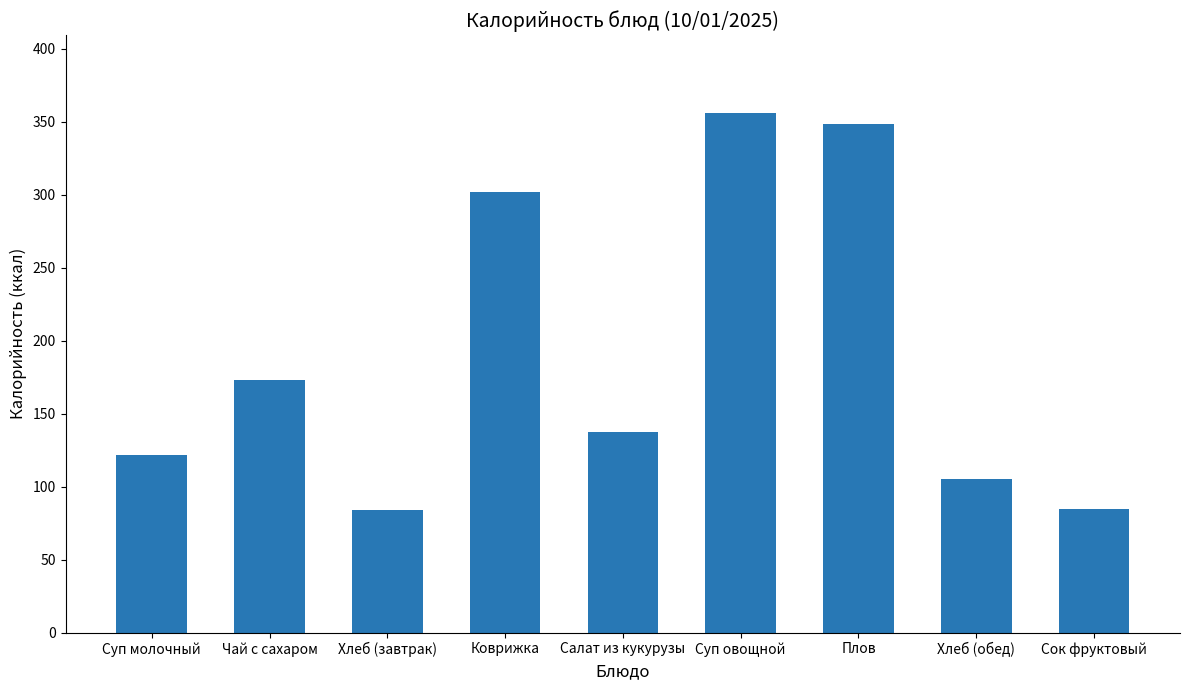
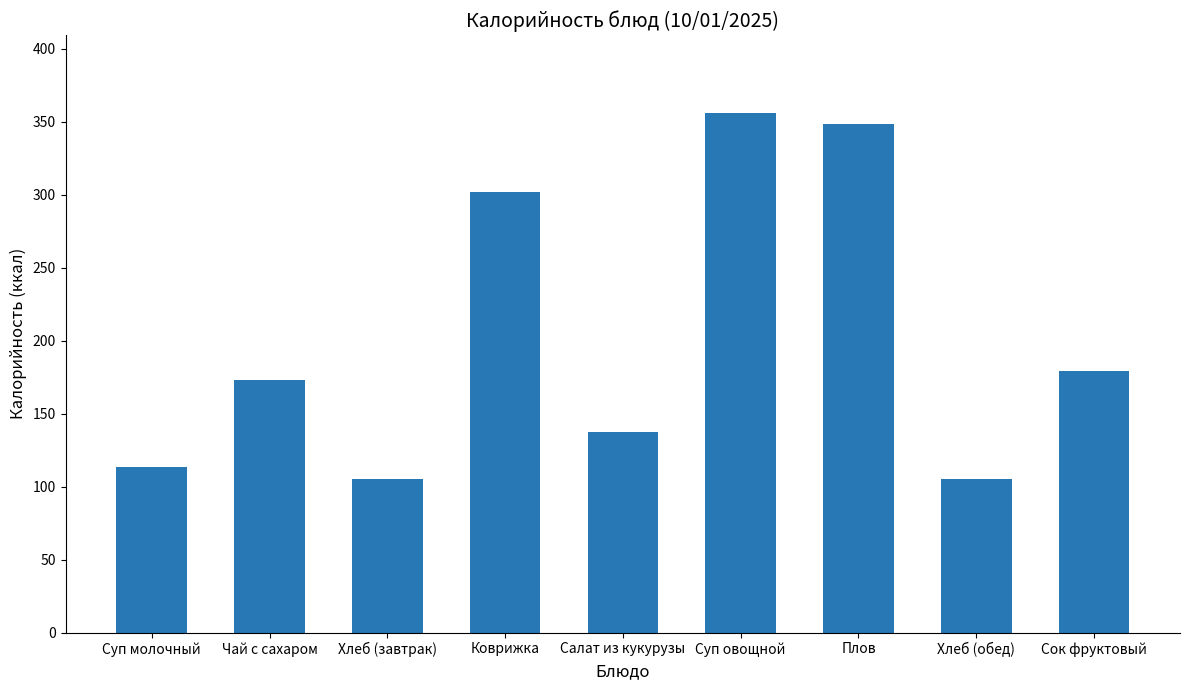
  {
-   "Суп молочный": 122,
+   "Суп молочный": 114,
    "Чай с сахаром": 173,
-   "Хлеб (завтрак)": 84,
+   "Хлеб (завтрак)": 106,
    "Коврижка": 302,
    "Салат из кукурузы": 138,
    "Суп овощной": 356,
    "Плов": 348,
    "Хлеб (обед)": 106,
-   "Сок фруктовый": 85
+   "Сок фруктовый": 179
  }
